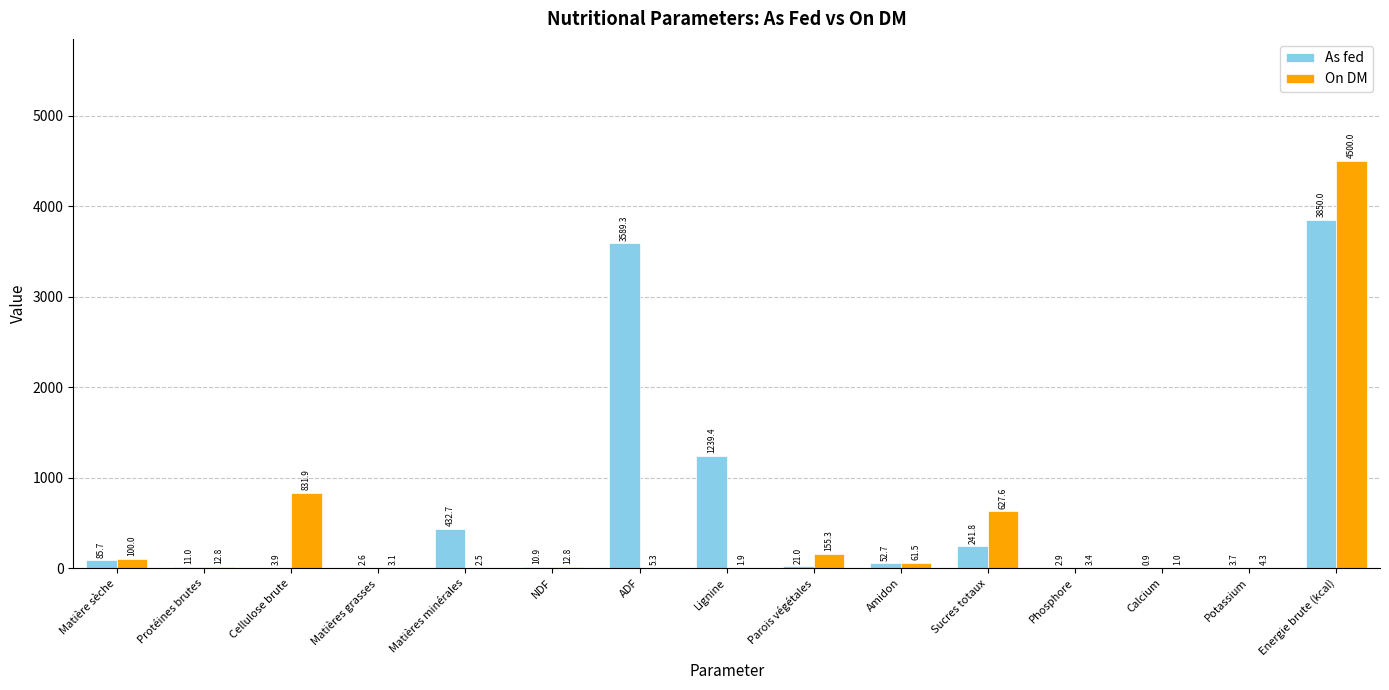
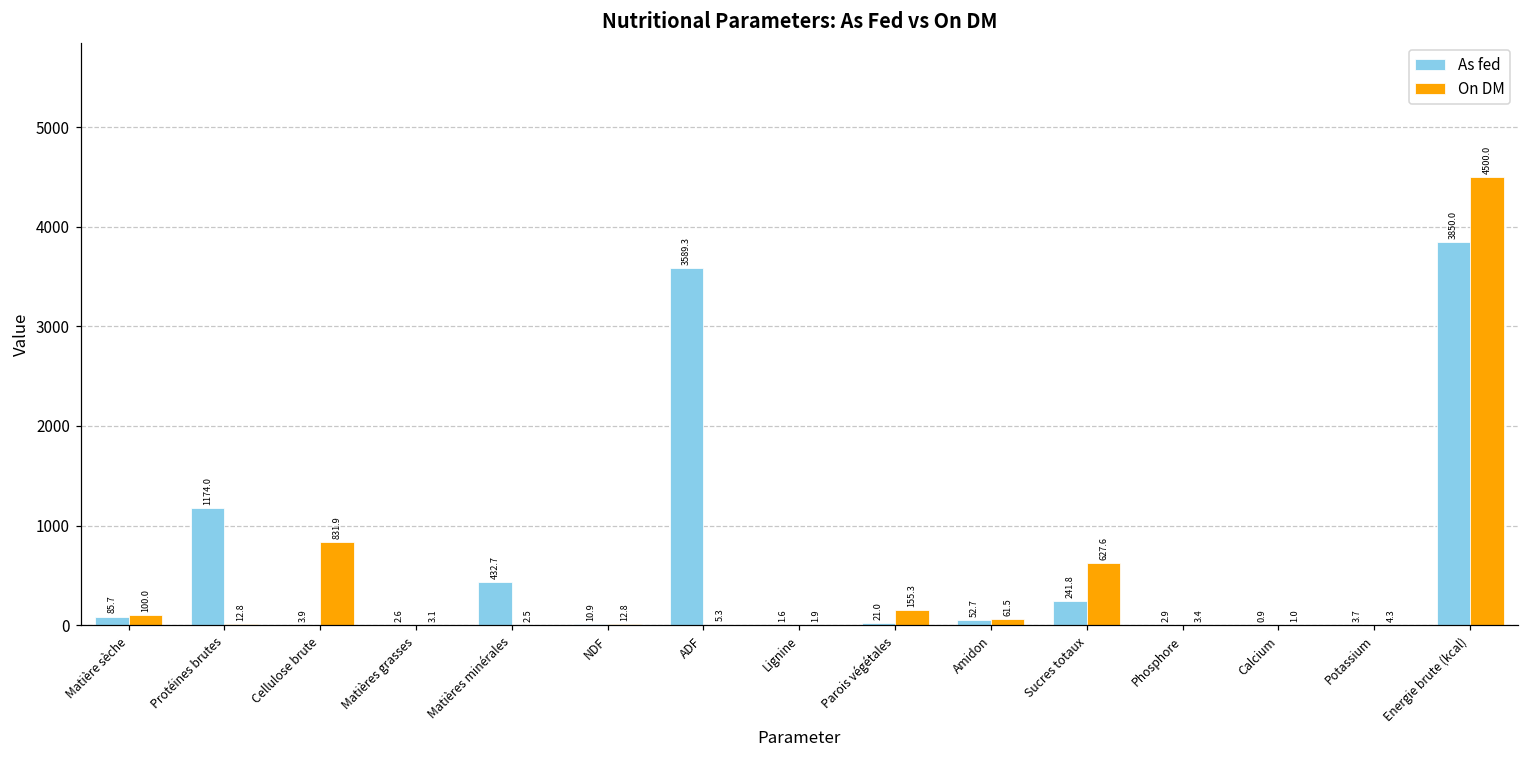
  {
    "As fed": {
      "Matière sèche": 85.7,
-     "Protéines brutes": 11.0,
+     "Protéines brutes": 1174.0,
      "Cellulose brute": 3.9,
      "Matières grasses": 2.6,
      "Matières minérales": 432.7,
      "NDF": 10.9,
      "ADF": 3589.3,
-     "Lignine": 1239.4,
+     "Lignine": 1.6,
      "Parois végétales": 21.0,
      "Amidon": 52.7,
      "Sucres totaux": 241.8,
      "Phosphore": 2.9,
      "Calcium": 0.9,
      "Potassium": 3.7,
      "Energie brute (kcal)": 3850.0
    },
    "On DM": {
      "Matière sèche": 100.0,
      "Protéines brutes": 12.8,
      "Cellulose brute": 831.9,
      "Matières grasses": 3.1,
      "Matières minérales": 2.5,
      "NDF": 12.8,
      "ADF": 5.3,
      "Lignine": 1.9,
      "Parois végétales": 155.3,
      "Amidon": 61.5,
      "Sucres totaux": 627.6,
      "Phosphore": 3.4,
      "Calcium": 1.0,
      "Potassium": 4.3,
      "Energie brute (kcal)": 4500.0
    }
  }
